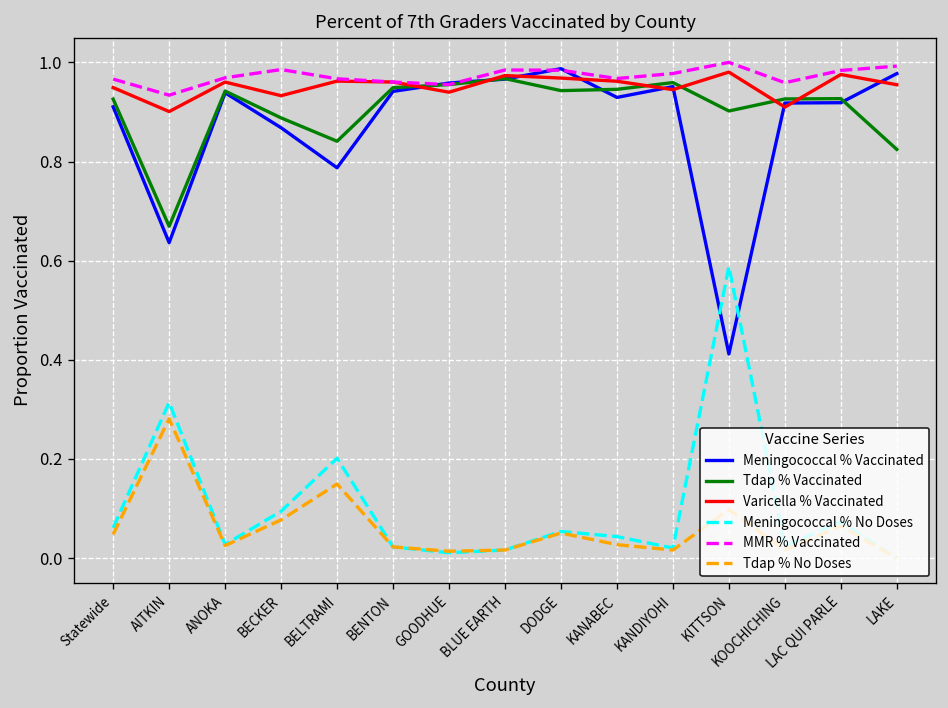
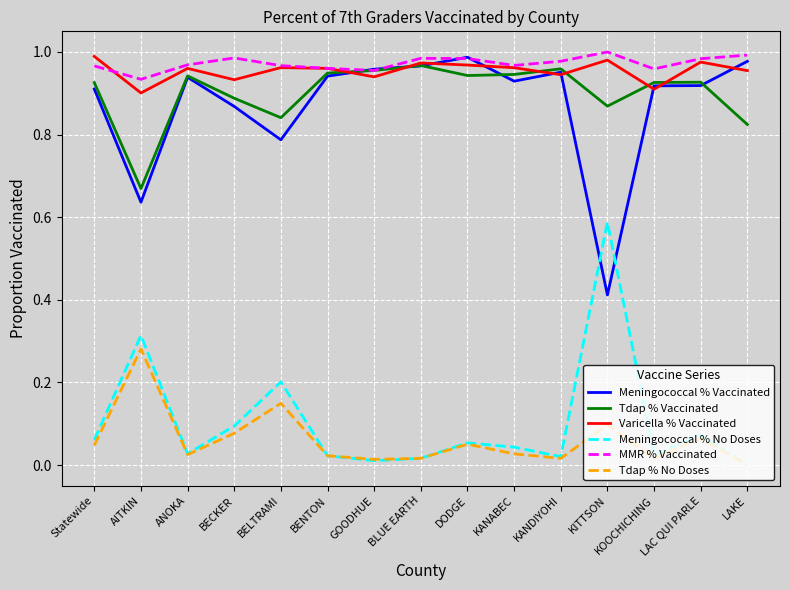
  {
    "Meningococcal % Vaccinated": {
      "Statewide": 0.91,
      "AITKIN": 0.64,
      "BECKER": 0.87,
      "BELTRAMI": 0.79,
      "BENTON": 0.94,
      "KANABEC": 0.93,
      "KITTSON": 0.41,
      "KOOCHICHING": 0.92,
      "LAC QUI PARLE": 0.92,
      "LAKE": 0.98
    },
    "Tdap % Vaccinated": {
      "Statewide": 0.93,
      "AITKIN": 0.67,
      "BECKER": 0.89,
      "BELTRAMI": 0.84,
      "BENTON": 0.95,
      "DODGE": 0.94,
      "KANABEC": 0.95,
      "KANDIYOHI": 0.96,
-     "KITTSON": 0.90,
+     "KITTSON": 0.87,
      "KOOCHICHING": 0.93,
      "LAC QUI PARLE": 0.93,
      "LAKE": 0.82
    },
    "Varicella % Vaccinated": {
-     "Statewide": 0.95,
+     "Statewide": 0.99,
      "AITKIN": 0.90,
      "ANOKA": 0.96,
      "BECKER": 0.93,
      "GOODHUE": 0.94,
      "DODGE": 0.97,
      "KITTSON": 0.98,
      "KOOCHICHING": 0.91,
      "LAC QUI PARLE": 0.98,
      "LAKE": 0.95
    },
    "Meningococcal % No Doses": {
      "Statewide": 0.06,
      "AITKIN": 0.31,
      "BECKER": 0.09,
      "BELTRAMI": 0.20,
      "KANABEC": 0.04,
      "KITTSON": 0.59
    },
    "MMR % Vaccinated": {
      "Statewide": 0.97,
      "AITKIN": 0.93,
      "ANOKA": 0.97,
      "BECKER": 0.99,
      "BLUE EARTH": 0.98,
      "KANDIYOHI": 0.98,
      "KITTSON": 1.00,
      "KOOCHICHING": 0.96,
      "LAC QUI PARLE": 0.98,
      "LAKE": 0.99
    },
    "Tdap % No Doses": {
      "Statewide": 0.05,
      "AITKIN": 0.28,
      "BECKER": 0.08,
      "BELTRAMI": 0.15,
      "KANABEC": 0.03
    }
  }
